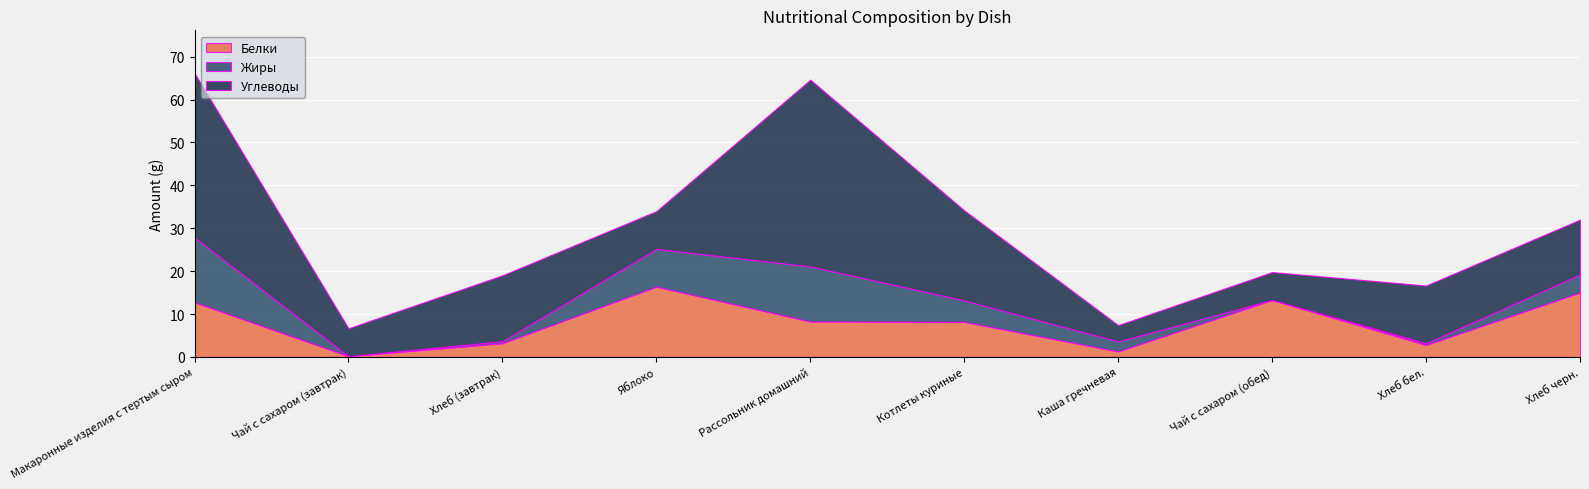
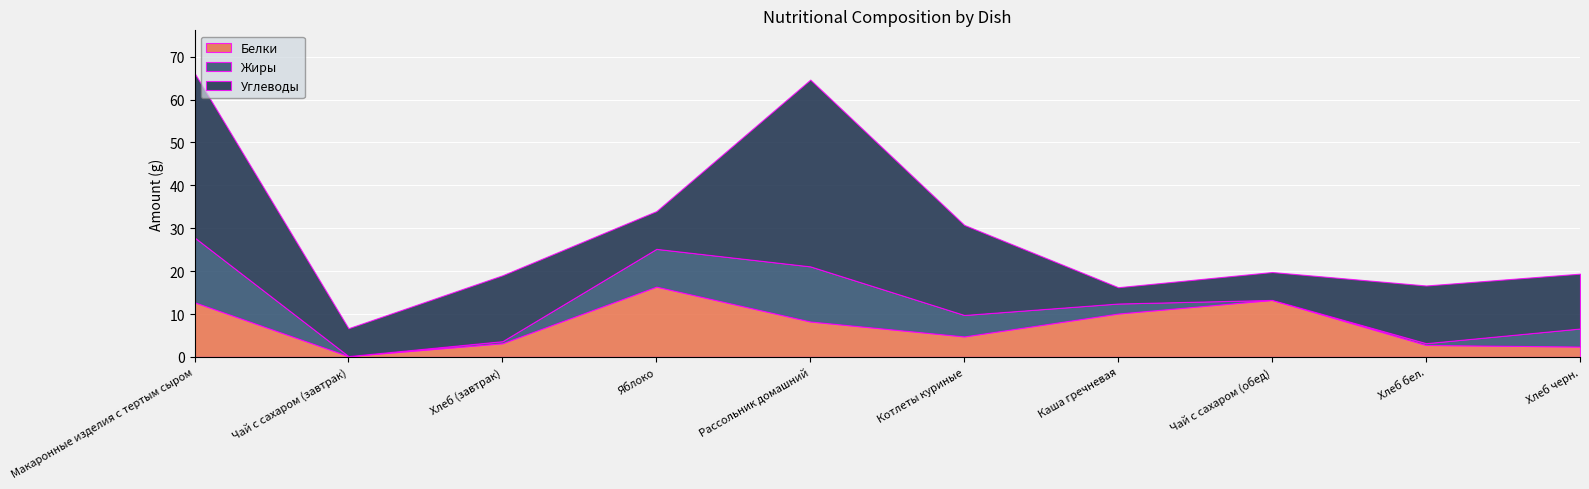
  {
    "Белки": {
      "Макаронные изделия с тертым сыром": 13,
      "Яблоко": 16,
      "Рассольник домашний": 8,
-     "Котлеты куриные": 8,
-     "Каша гречневая": 1,
-     "Хлеб черн.": 15
+     "Котлеты куриные": 5,
+     "Каша гречневая": 10,
+     "Хлеб черн.": 2
    }
  }
